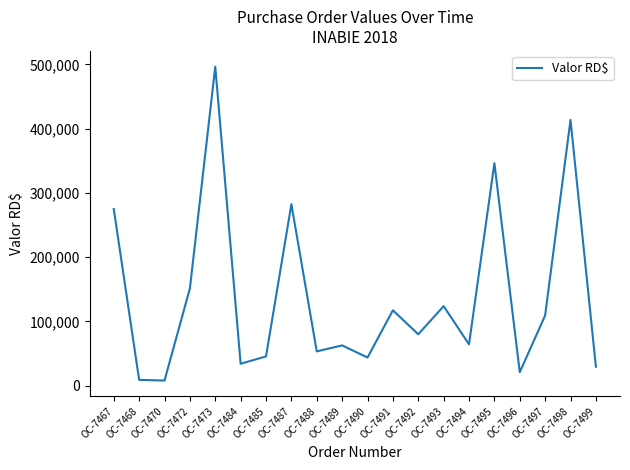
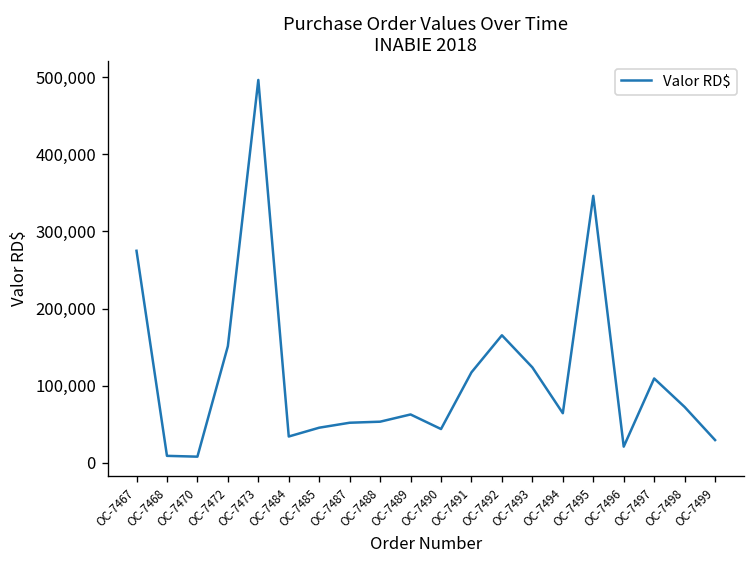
  {
    "OC-7467": "270,000",
    "OC-7468": "10,000",
    "OC-7470": "10,000",
    "OC-7472": "150,000",
    "OC-7473": "500,000",
    "OC-7484": "30,000",
    "OC-7485": "50,000",
-   "OC-7487": "280,000",
+   "OC-7487": "50,000",
    "OC-7488": "50,000",
    "OC-7489": "60,000",
    "OC-7490": "40,000",
    "OC-7491": "120,000",
-   "OC-7492": "80,000",
+   "OC-7492": "170,000",
    "OC-7493": "120,000",
    "OC-7494": "60,000",
    "OC-7495": "350,000",
    "OC-7496": "20,000",
    "OC-7497": "110,000",
-   "OC-7498": "410,000",
+   "OC-7498": "70,000",
    "OC-7499": "30,000"
  }
